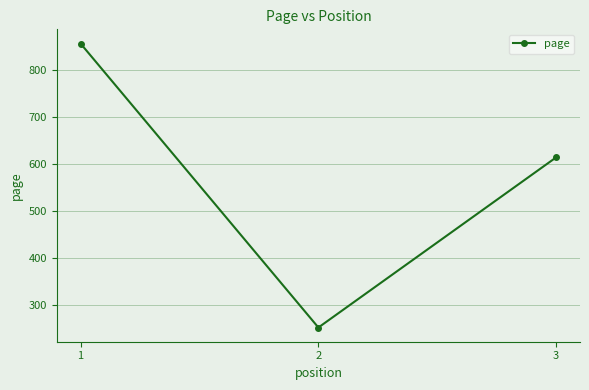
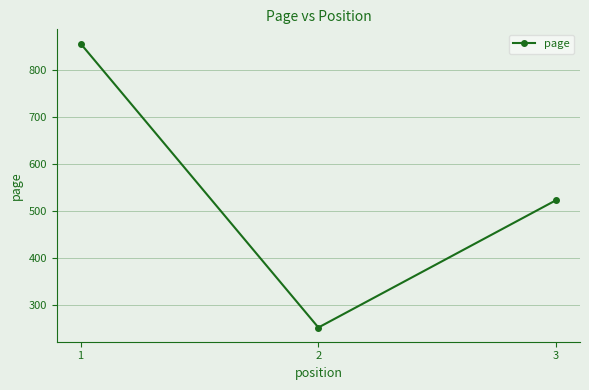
  {
    "1": 860,
    "2": 250,
-   "3": 620
+   "3": 520
  }
